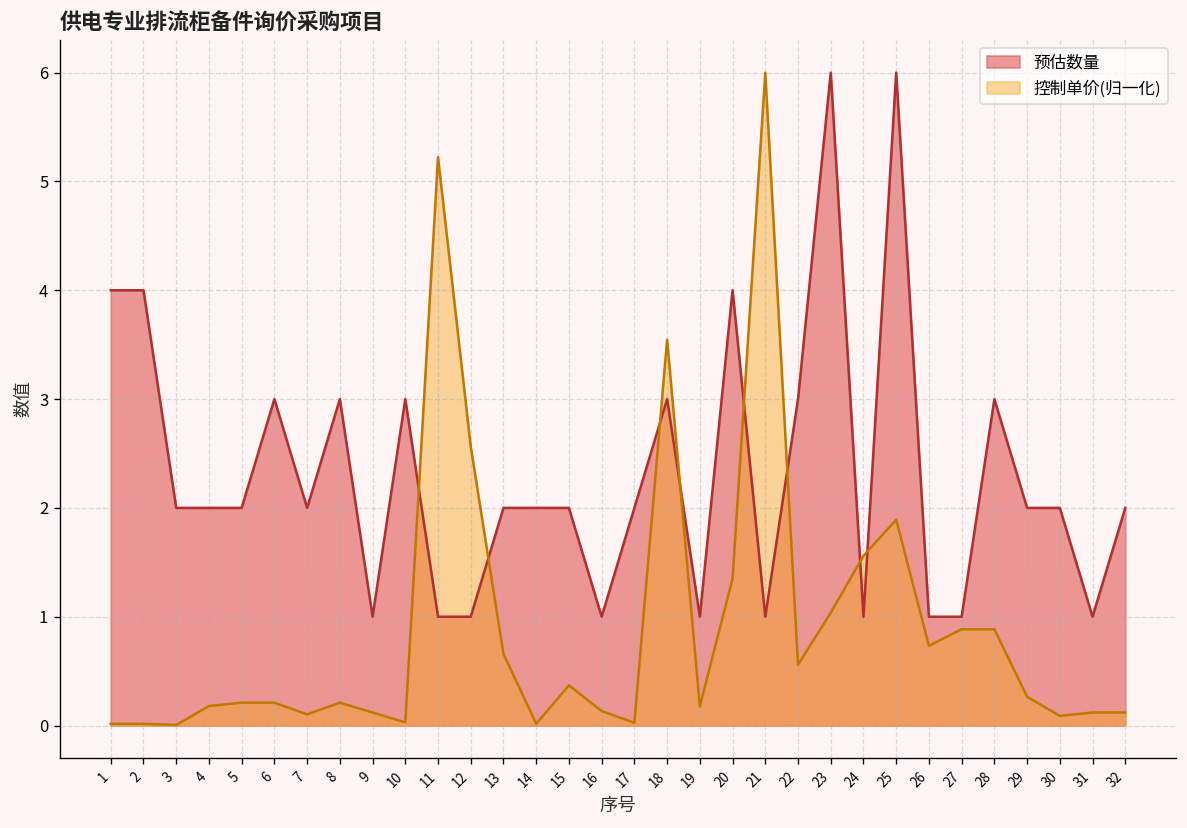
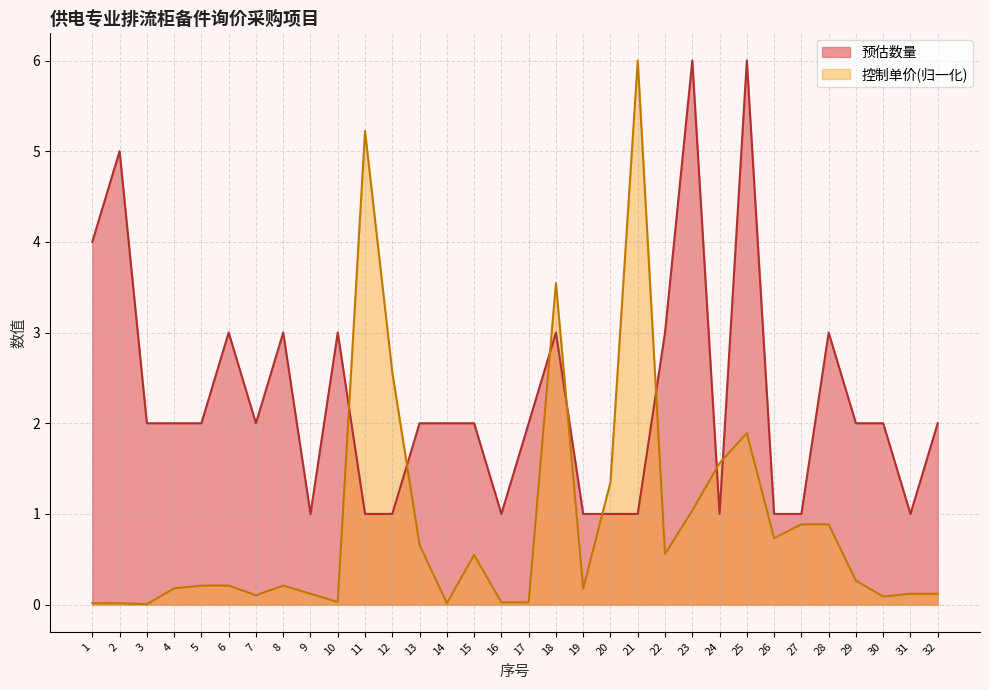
  {
    "预估数量": {
      "1": 4,
-     "2": 4,
+     "2": 5,
      "3": 2,
      "4": 2,
      "5": 2,
      "6": 3,
      "7": 2,
      "8": 3,
      "9": 1,
      "10": 3,
      "11": 1,
      "12": 1,
      "13": 2,
      "14": 2,
      "15": 2,
      "16": 1,
      "17": 2,
      "18": 3,
      "19": 1,
-     "20": 4,
+     "20": 1,
      "21": 1,
      "22": 3,
      "23": 6,
      "24": 1,
      "25": 6,
      "26": 1,
      "27": 1,
      "28": 3,
      "29": 2,
      "30": 2,
      "31": 1,
      "32": 2
    },
    "控制单价(归一化)": {
      "1": 0.0,
      "2": 0.0,
      "3": 0.0,
      "4": 0.2,
      "5": 0.2,
      "6": 0.2,
      "7": 0.1,
      "8": 0.2,
      "9": 0.1,
      "10": 0.0,
      "11": 5.2,
      "12": 2.6,
      "13": 0.7,
      "14": 0.0,
-     "15": 0.4,
-     "16": 0.1,
+     "15": 0.5,
+     "16": 0.0,
      "17": 0.0,
      "18": 3.5,
      "19": 0.2,
      "20": 1.4,
      "21": 6.0,
      "22": 0.6,
      "23": 1.0,
      "24": 1.6,
      "25": 1.9,
      "26": 0.7,
      "27": 0.9,
      "28": 0.9,
      "29": 0.3,
      "30": 0.1,
      "31": 0.1,
      "32": 0.1
    }
  }
